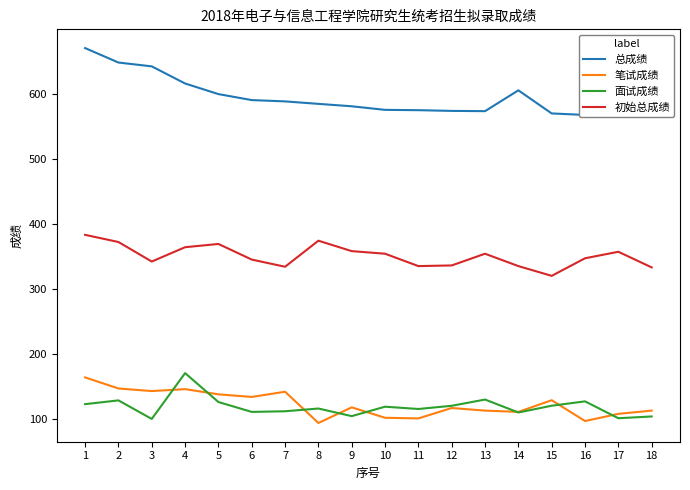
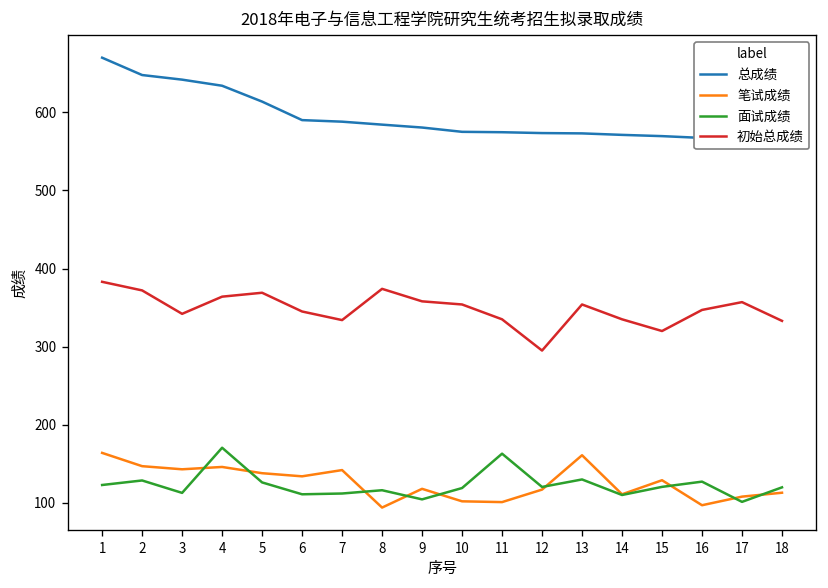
  {
    "总成绩": {
      "1": 670,
      "2": 650,
      "3": 640,
-     "4": 620,
-     "5": 600,
+     "4": 630,
+     "5": 610,
      "6": 590,
      "7": 590,
      "8": 580,
      "9": 580,
      "10": 580,
      "11": 570,
      "12": 570,
      "13": 570,
-     "14": 610,
+     "14": 570,
      "15": 570
    },
    "笔试成绩": {
      "1": 160,
      "2": 150,
      "3": 140,
      "4": 150,
      "5": 140,
      "6": 130,
      "7": 140,
      "8": 90,
      "9": 120,
      "10": 100,
      "11": 100,
-     "13": 110,
+     "13": 160,
      "15": 130,
      "16": 100,
      "17": 110,
      "18": 110
    },
    "面试成绩": {
      "1": 120,
      "2": 130,
-     "3": 100,
+     "3": 110,
      "4": 170,
      "5": 130,
      "6": 110,
      "7": 110,
      "8": 120,
      "9": 100,
      "10": 120,
-     "11": 120,
+     "11": 160,
      "13": 130,
      "15": 120,
      "16": 130,
      "17": 100,
-     "18": 100
+     "18": 120
    },
    "初始总成绩": {
      "1": 380,
      "2": 370,
      "3": 340,
      "4": 360,
      "5": 370,
      "6": 350,
      "7": 330,
      "8": 370,
      "9": 360,
      "10": 350,
      "11": 340,
-     "12": 340,
+     "12": 300,
      "13": 350,
      "14": 340,
      "15": 320,
      "16": 350,
      "17": 360,
      "18": 330
    }
  }
